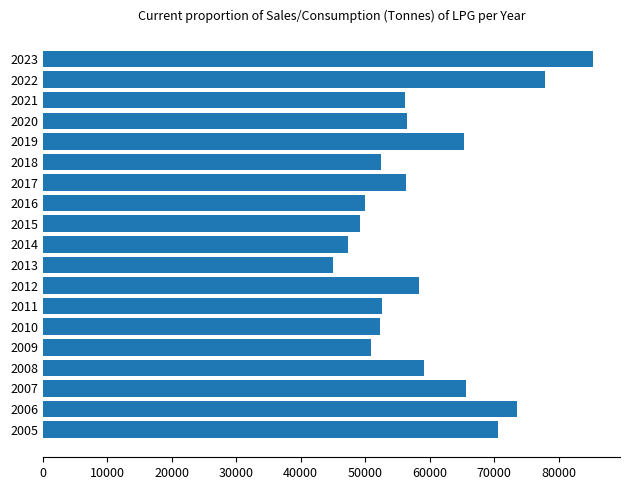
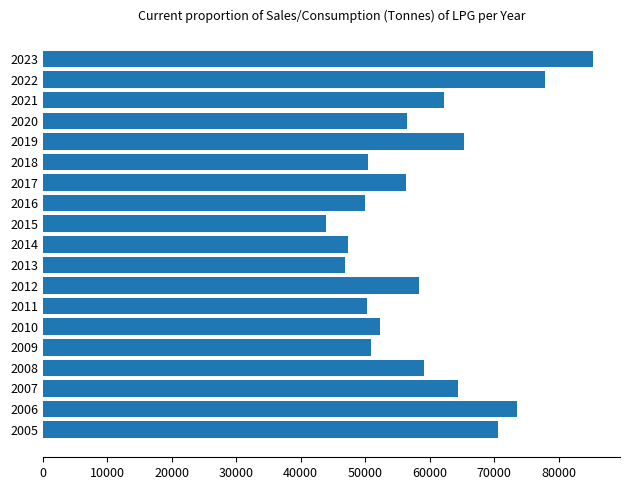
  {
    "2023": 85000,
    "2022": 78000,
-   "2021": 56000,
+   "2021": 62000,
    "2020": 56000,
    "2019": 65000,
-   "2018": 53000,
+   "2018": 50000,
    "2017": 56000,
    "2016": 50000,
-   "2015": 49000,
+   "2015": 44000,
    "2014": 47000,
-   "2013": 45000,
+   "2013": 47000,
    "2012": 58000,
-   "2011": 53000,
+   "2011": 50000,
    "2010": 52000,
    "2009": 51000,
    "2008": 59000,
-   "2007": 66000,
+   "2007": 64000,
    "2006": 73000,
    "2005": 71000
  }
